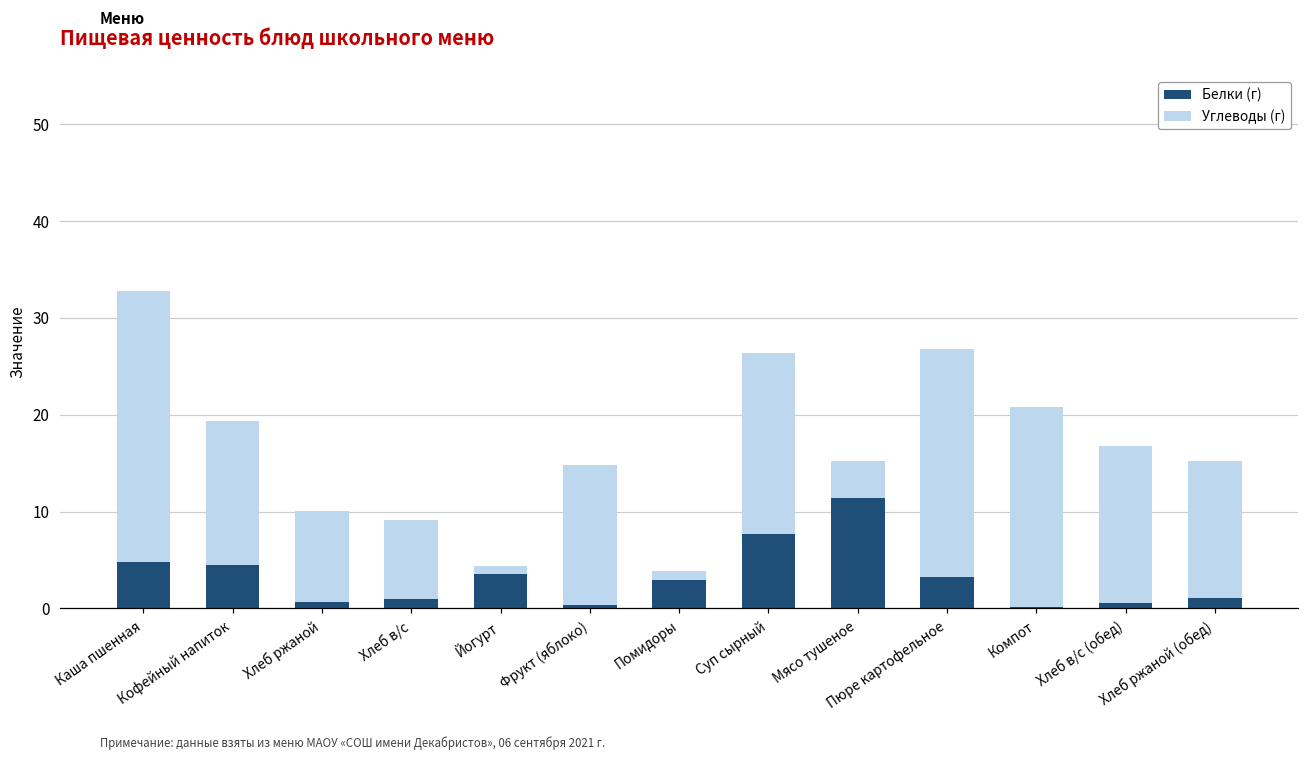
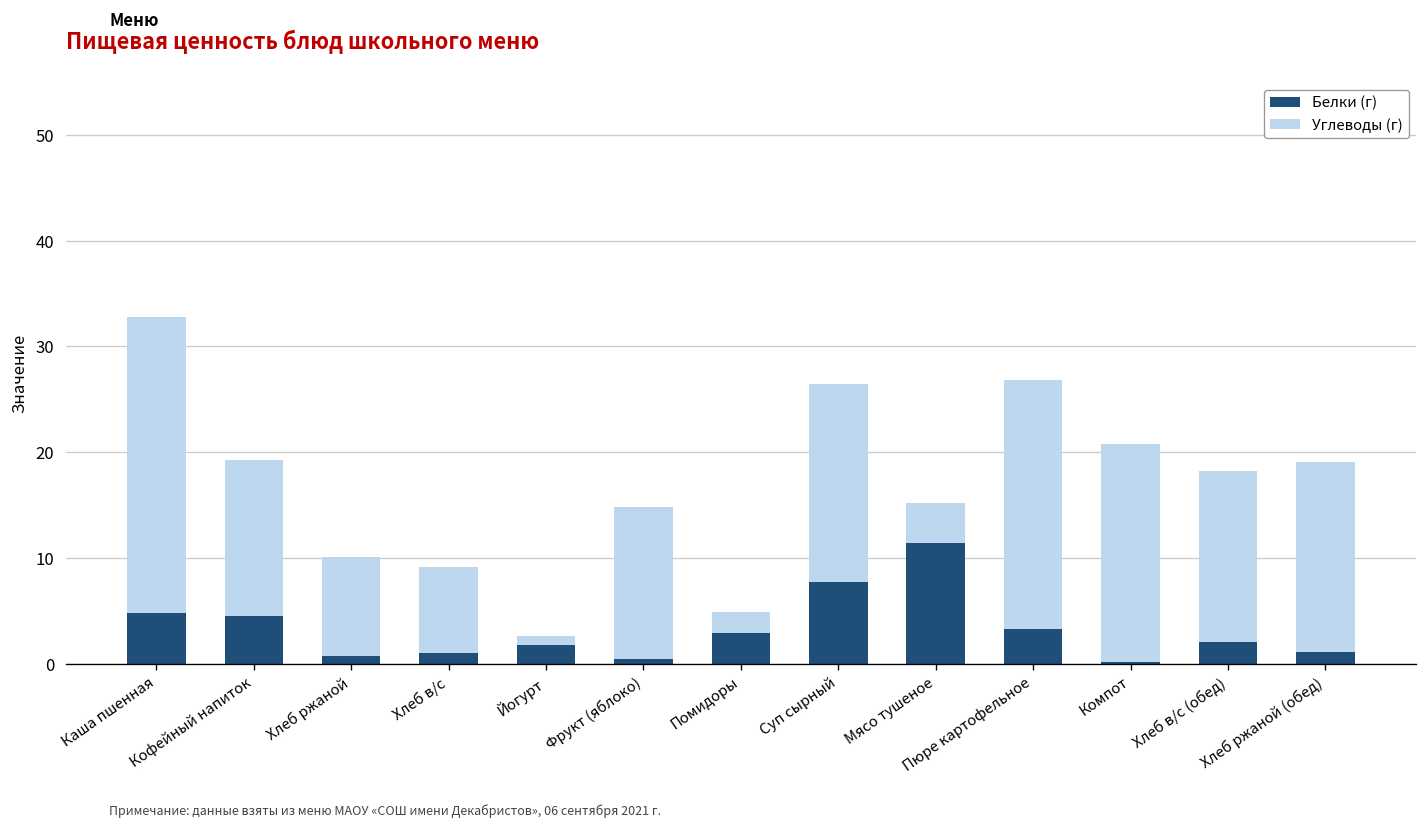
  {
    "Белки (г)": {
      "Каша пшенная": 5,
      "Кофейный напиток": 5,
      "Хлеб ржаной": 1,
      "Хлеб в/с": 1,
-     "Йогурт": 4,
+     "Йогурт": 2,
      "Фрукт (яблоко)": 0,
      "Помидоры": 3,
      "Суп сырный": 8,
      "Мясо тушеное": 11,
      "Пюре картофельное": 3,
-     "Хлеб в/с (обед)": 1,
+     "Хлеб в/с (обед)": 2,
      "Хлеб ржаной (обед)": 1
    },
    "Углеводы (г)": {
      "Каша пшенная": 28,
      "Кофейный напиток": 15,
      "Хлеб ржаной": 9,
      "Хлеб в/с": 8,
      "Йогурт": 1,
      "Фрукт (яблоко)": 14,
-     "Помидоры": 1,
+     "Помидоры": 2,
      "Суп сырный": 19,
      "Мясо тушеное": 4,
      "Пюре картофельное": 24,
      "Компот": 21,
      "Хлеб в/с (обед)": 16,
-     "Хлеб ржаной (обед)": 14
+     "Хлеб ржаной (обед)": 18
    }
  }
